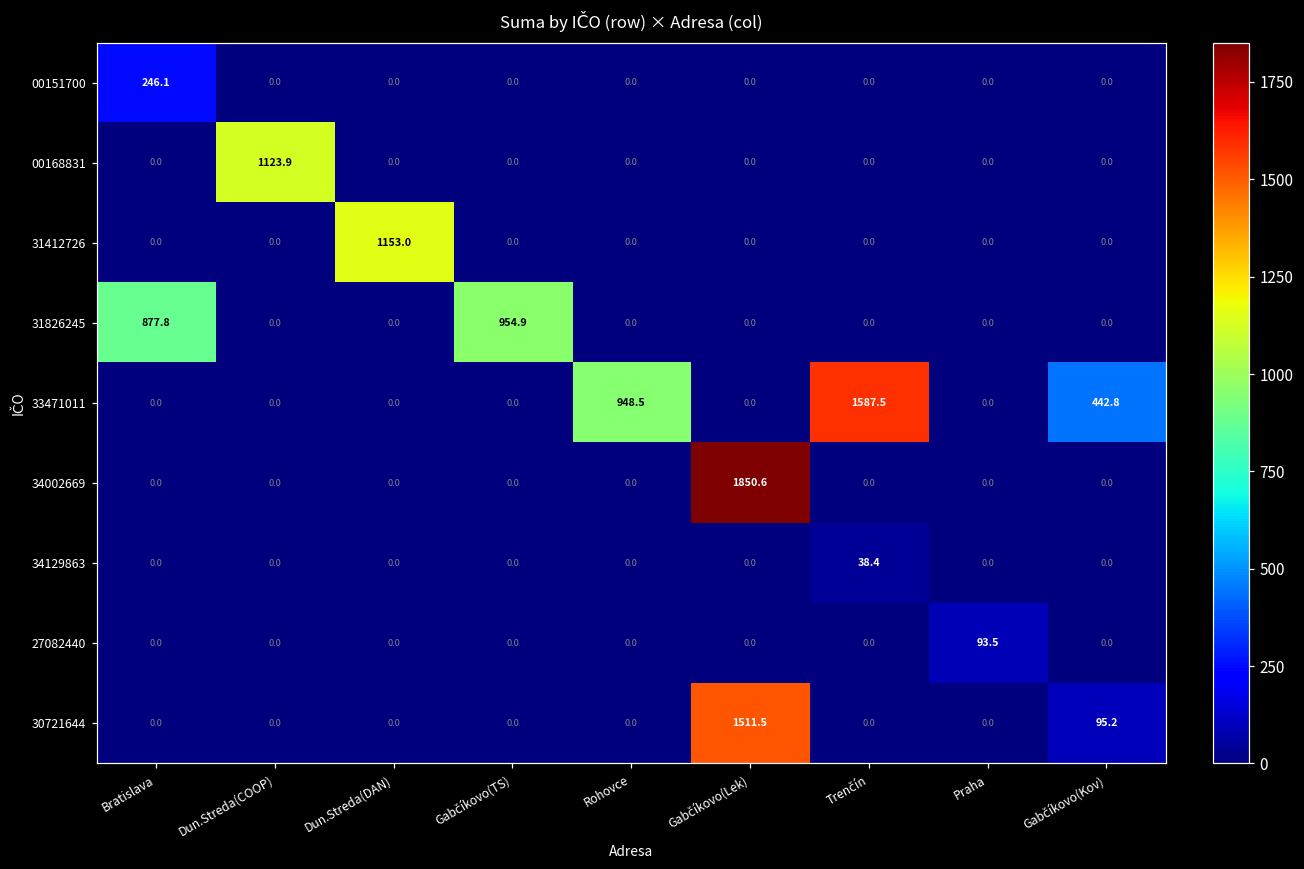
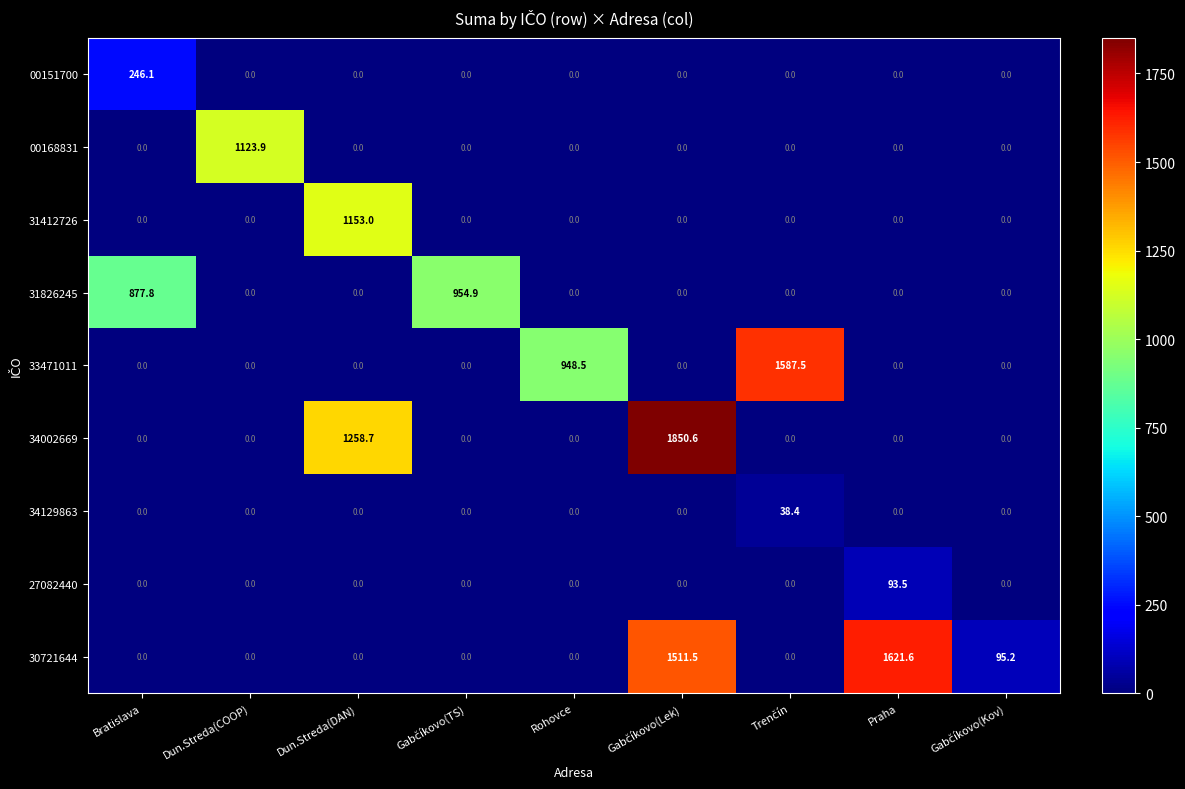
  {
    "00151700": {
      "Bratislava": 246.1,
      "Dun.Streda(COOP)": 0.0,
      "Dun.Streda(DAN)": 0.0,
      "Gabčíkovo(TS)": 0.0,
      "Rohovce": 0.0,
      "Gabčíkovo(Lek)": 0.0,
      "Trenčín": 0.0,
      "Praha": 0.0,
      "Gabčíkovo(Kov)": 0.0
    },
    "00168831": {
      "Bratislava": 0.0,
      "Dun.Streda(COOP)": 1123.9,
      "Dun.Streda(DAN)": 0.0,
      "Gabčíkovo(TS)": 0.0,
      "Rohovce": 0.0,
      "Gabčíkovo(Lek)": 0.0,
      "Trenčín": 0.0,
      "Praha": 0.0,
      "Gabčíkovo(Kov)": 0.0
    },
    "31412726": {
      "Bratislava": 0.0,
      "Dun.Streda(COOP)": 0.0,
      "Dun.Streda(DAN)": 1153.0,
      "Gabčíkovo(TS)": 0.0,
      "Rohovce": 0.0,
      "Gabčíkovo(Lek)": 0.0,
      "Trenčín": 0.0,
      "Praha": 0.0,
      "Gabčíkovo(Kov)": 0.0
    },
    "31826245": {
      "Bratislava": 877.8,
      "Dun.Streda(COOP)": 0.0,
      "Dun.Streda(DAN)": 0.0,
      "Gabčíkovo(TS)": 954.9,
      "Rohovce": 0.0,
      "Gabčíkovo(Lek)": 0.0,
      "Trenčín": 0.0,
      "Praha": 0.0,
      "Gabčíkovo(Kov)": 0.0
    },
    "33471011": {
      "Bratislava": 0.0,
      "Dun.Streda(COOP)": 0.0,
      "Dun.Streda(DAN)": 0.0,
      "Gabčíkovo(TS)": 0.0,
      "Rohovce": 948.5,
      "Gabčíkovo(Lek)": 0.0,
      "Trenčín": 1587.5,
      "Praha": 0.0,
-     "Gabčíkovo(Kov)": 442.8
+     "Gabčíkovo(Kov)": 0.0
    },
    "34002669": {
      "Bratislava": 0.0,
      "Dun.Streda(COOP)": 0.0,
-     "Dun.Streda(DAN)": 0.0,
+     "Dun.Streda(DAN)": 1258.7,
      "Gabčíkovo(TS)": 0.0,
      "Rohovce": 0.0,
      "Gabčíkovo(Lek)": 1850.6,
      "Trenčín": 0.0,
      "Praha": 0.0,
      "Gabčíkovo(Kov)": 0.0
    },
    "34129863": {
      "Bratislava": 0.0,
      "Dun.Streda(COOP)": 0.0,
      "Dun.Streda(DAN)": 0.0,
      "Gabčíkovo(TS)": 0.0,
      "Rohovce": 0.0,
      "Gabčíkovo(Lek)": 0.0,
      "Trenčín": 38.4,
      "Praha": 0.0,
      "Gabčíkovo(Kov)": 0.0
    },
    "27082440": {
      "Bratislava": 0.0,
      "Dun.Streda(COOP)": 0.0,
      "Dun.Streda(DAN)": 0.0,
      "Gabčíkovo(TS)": 0.0,
      "Rohovce": 0.0,
      "Gabčíkovo(Lek)": 0.0,
      "Trenčín": 0.0,
      "Praha": 93.5,
      "Gabčíkovo(Kov)": 0.0
    },
    "30721644": {
      "Bratislava": 0.0,
      "Dun.Streda(COOP)": 0.0,
      "Dun.Streda(DAN)": 0.0,
      "Gabčíkovo(TS)": 0.0,
      "Rohovce": 0.0,
      "Gabčíkovo(Lek)": 1511.5,
      "Trenčín": 0.0,
-     "Praha": 0.0,
+     "Praha": 1621.6,
      "Gabčíkovo(Kov)": 95.2
    }
  }
